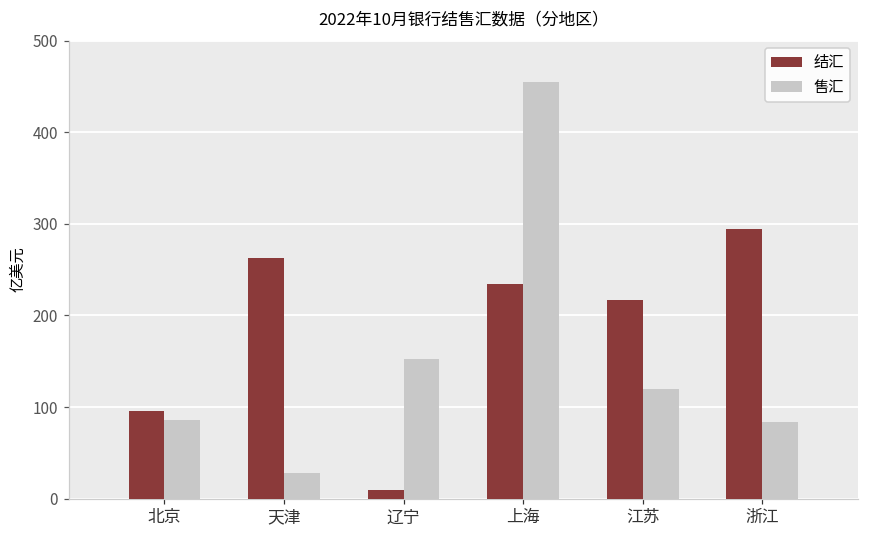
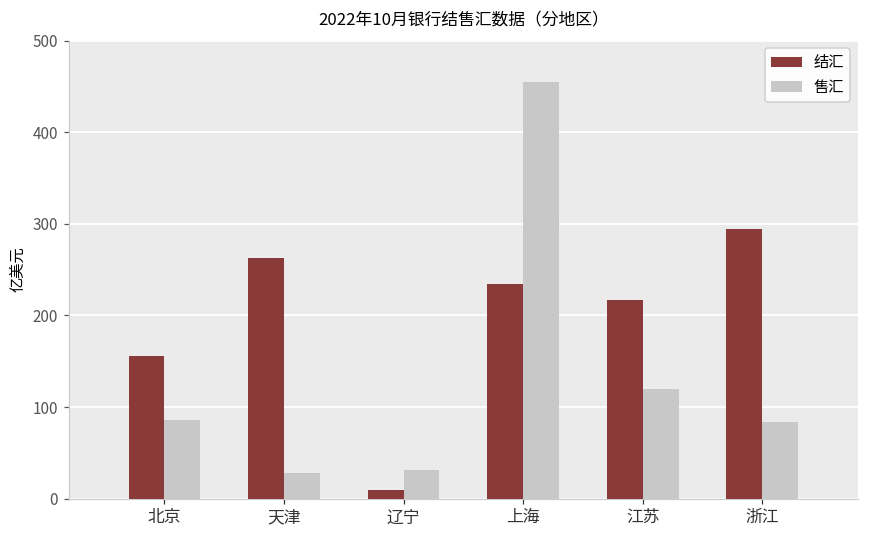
  {
    "结汇": {
-     "北京": 100,
+     "北京": 160,
      "天津": 260,
      "辽宁": 10,
      "上海": 230,
      "江苏": 220,
      "浙江": 290
    },
    "售汇": {
      "北京": 90,
      "天津": 30,
-     "辽宁": 150,
+     "辽宁": 30,
      "上海": 450,
      "江苏": 120,
      "浙江": 80
    }
  }
